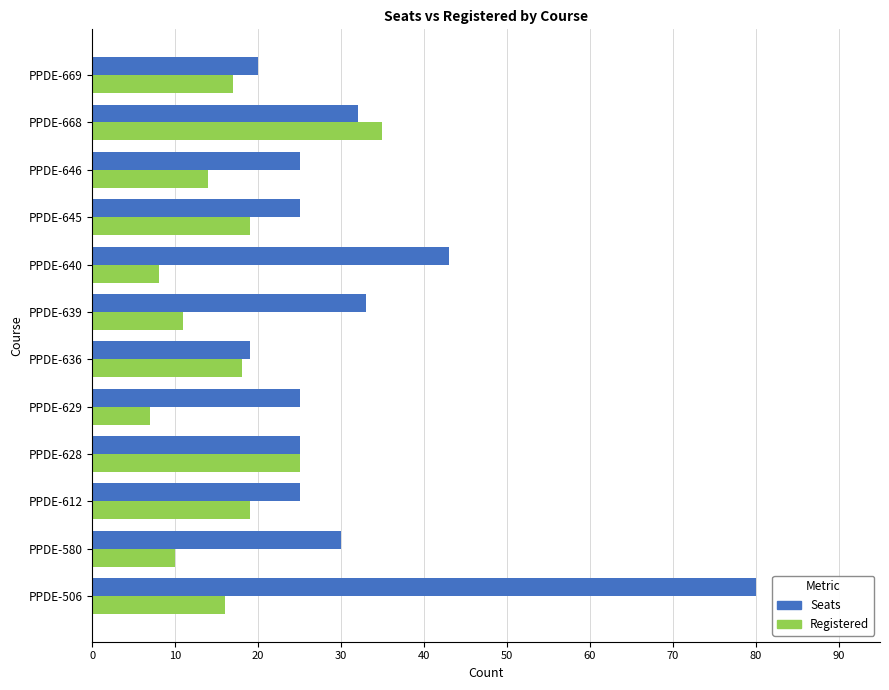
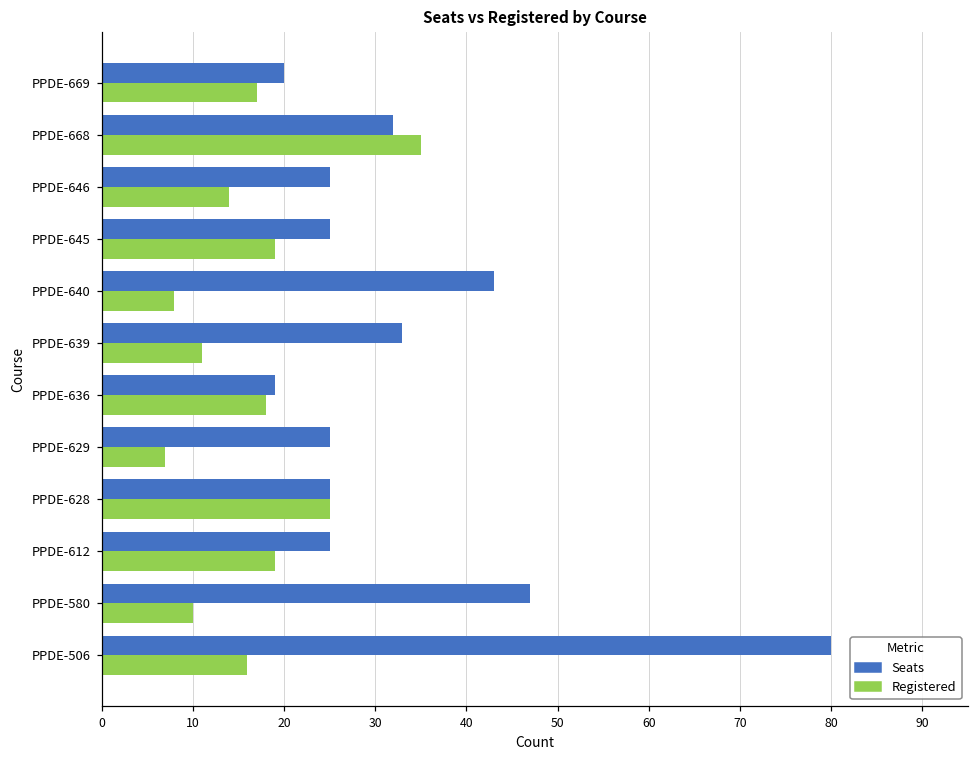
  {
    "Seats": {
      "PPDE-669": 20,
      "PPDE-668": 32,
      "PPDE-646": 25,
      "PPDE-645": 25,
      "PPDE-640": 43,
      "PPDE-639": 33,
      "PPDE-636": 19,
      "PPDE-629": 25,
      "PPDE-628": 25,
      "PPDE-612": 25,
-     "PPDE-580": 30,
+     "PPDE-580": 47,
      "PPDE-506": 80
    },
    "Registered": {
      "PPDE-669": 17,
      "PPDE-668": 35,
      "PPDE-646": 14,
      "PPDE-645": 19,
      "PPDE-640": 8,
      "PPDE-639": 11,
      "PPDE-636": 18,
      "PPDE-629": 7,
      "PPDE-628": 25,
      "PPDE-612": 19,
      "PPDE-580": 10,
      "PPDE-506": 16
    }
  }
